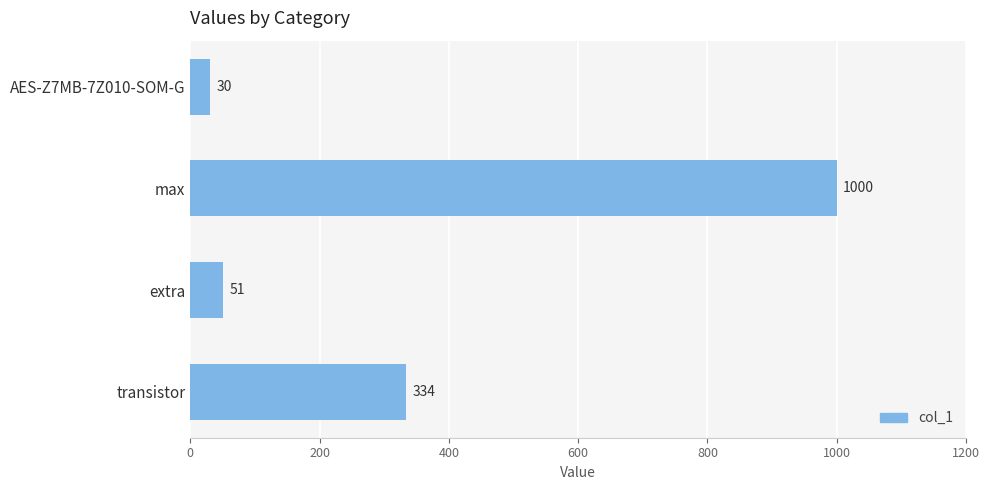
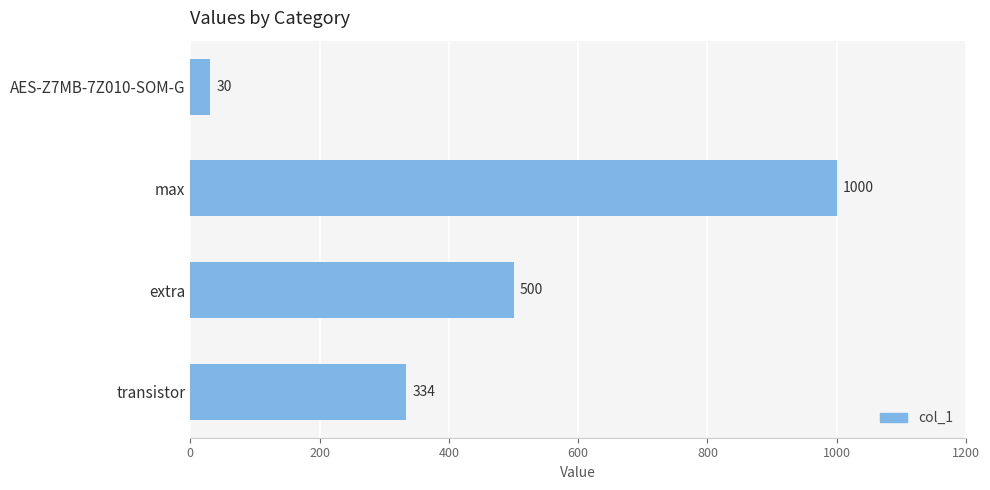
  {
    "AES-Z7MB-7Z010-SOM-G": 30,
    "max": 1000,
-   "extra": 51,
+   "extra": 500,
    "transistor": 334
  }
